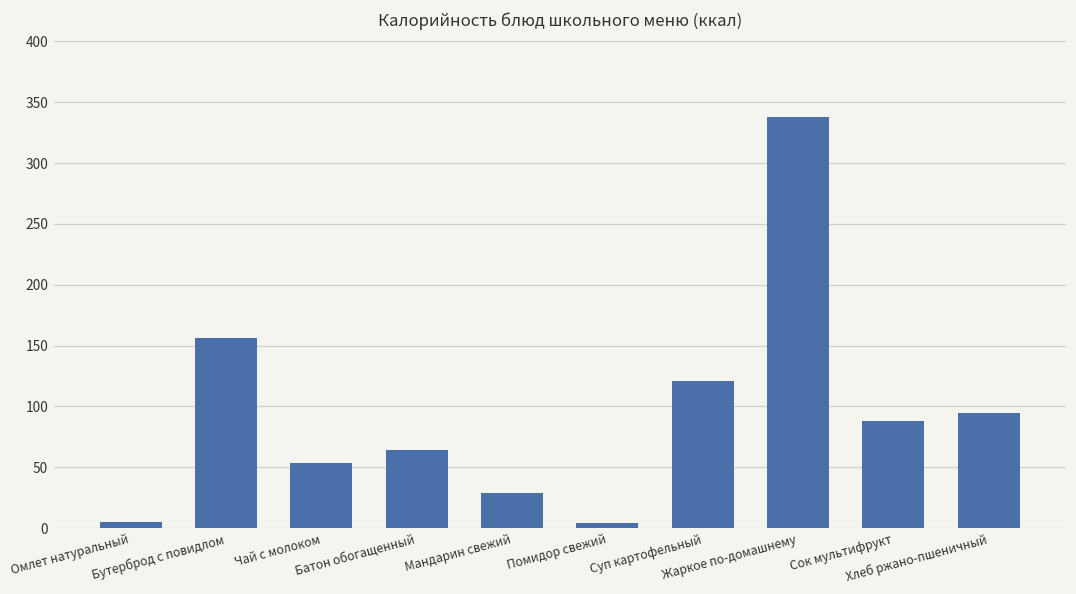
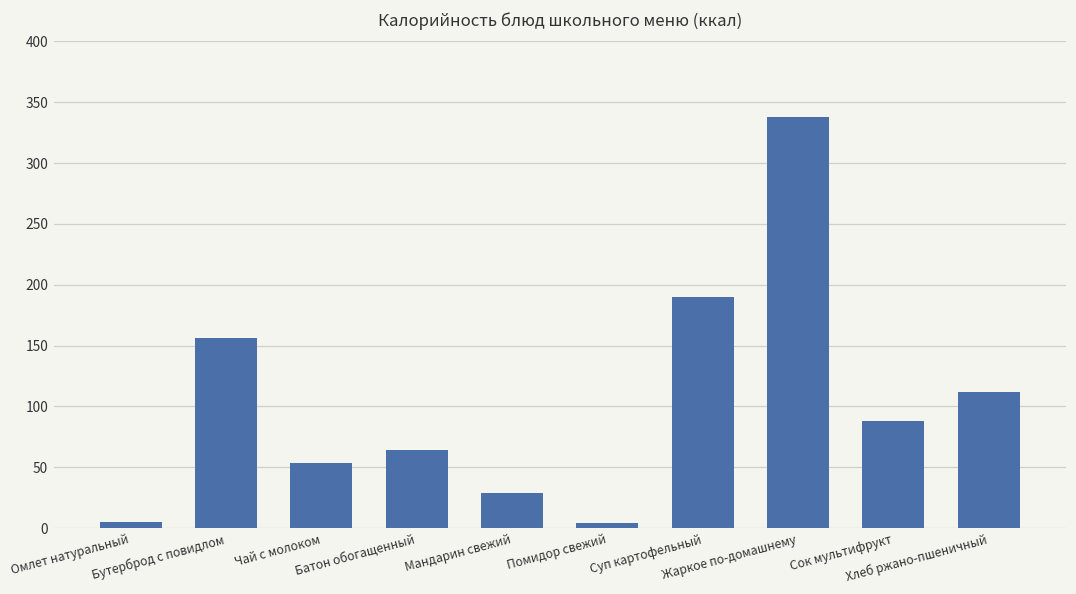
  {
    "Омлет натуральный": 5,
    "Бутерброд с повидлом": 157,
    "Чай с молоком": 54,
    "Батон обогащенный": 64,
    "Мандарин свежий": 29,
    "Помидор свежий": 4,
-   "Суп картофельный": 121,
+   "Суп картофельный": 190,
    "Жаркое по-домашнему": 338,
    "Сок мультифрукт": 88,
-   "Хлеб ржано-пшеничный": 94
+   "Хлеб ржано-пшеничный": 112
  }
